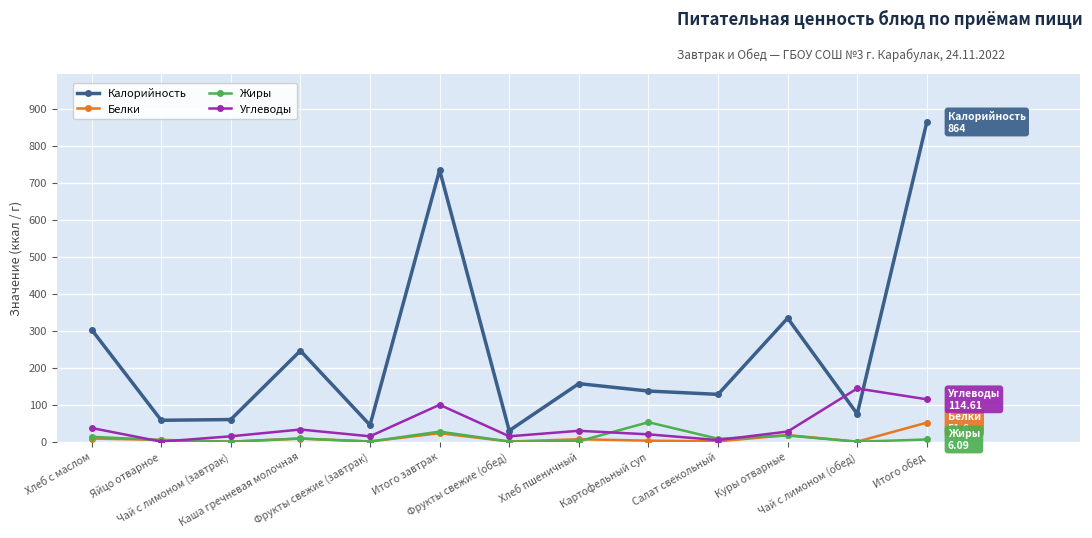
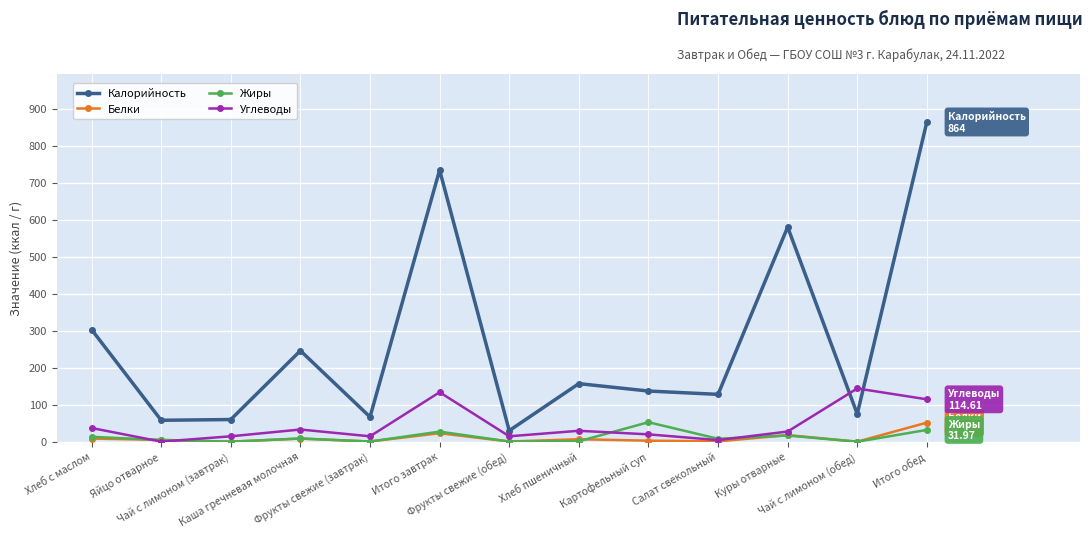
  {
    "Калорийность": {
      "Хлеб с маслом": 300,
      "Яйцо отварное": 60,
      "Чай с лимоном (завтрак)": 60,
      "Каша гречневая молочная": 250,
-     "Фрукты свежие (завтрак)": 50,
+     "Фрукты свежие (завтрак)": 70,
      "Итого завтрак": 730,
      "Фрукты свежие (обед)": 30,
      "Хлеб пшеничный": 160,
      "Картофельный суп": 140,
      "Салат свекольный": 130,
-     "Куры отварные": 330,
+     "Куры отварные": 580,
      "Чай с лимоном (обед)": 80
    },
    "Белки": {
      "Картофельный суп": 0
    },
    "Жиры": {
-     "Итого обед": 6.09
+     "Итого обед": 31.97
    },
    "Углеводы": {
      "Хлеб с маслом": 40,
      "Чай с лимоном (завтрак)": 10,
      "Каша гречневая молочная": 30,
      "Фрукты свежие (завтрак)": 10,
-     "Итого завтрак": 100,
+     "Итого завтрак": 130,
      "Фрукты свежие (обед)": 10,
      "Хлеб пшеничный": 30,
      "Картофельный суп": 20,
      "Куры отварные": 30,
      "Чай с лимоном (обед)": 140
    }
  }
